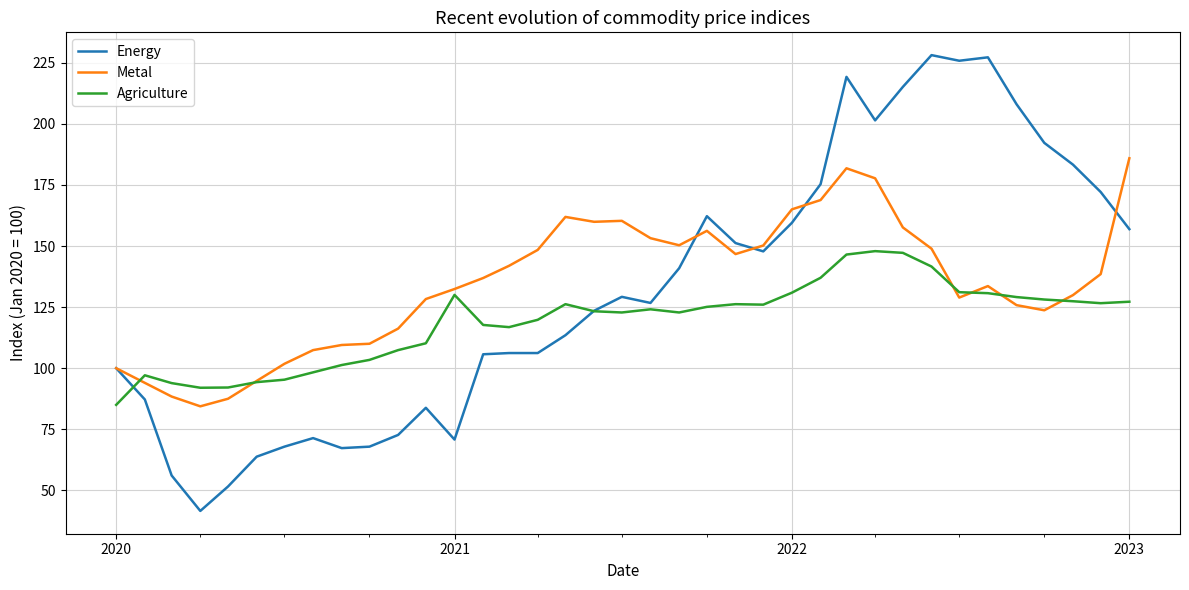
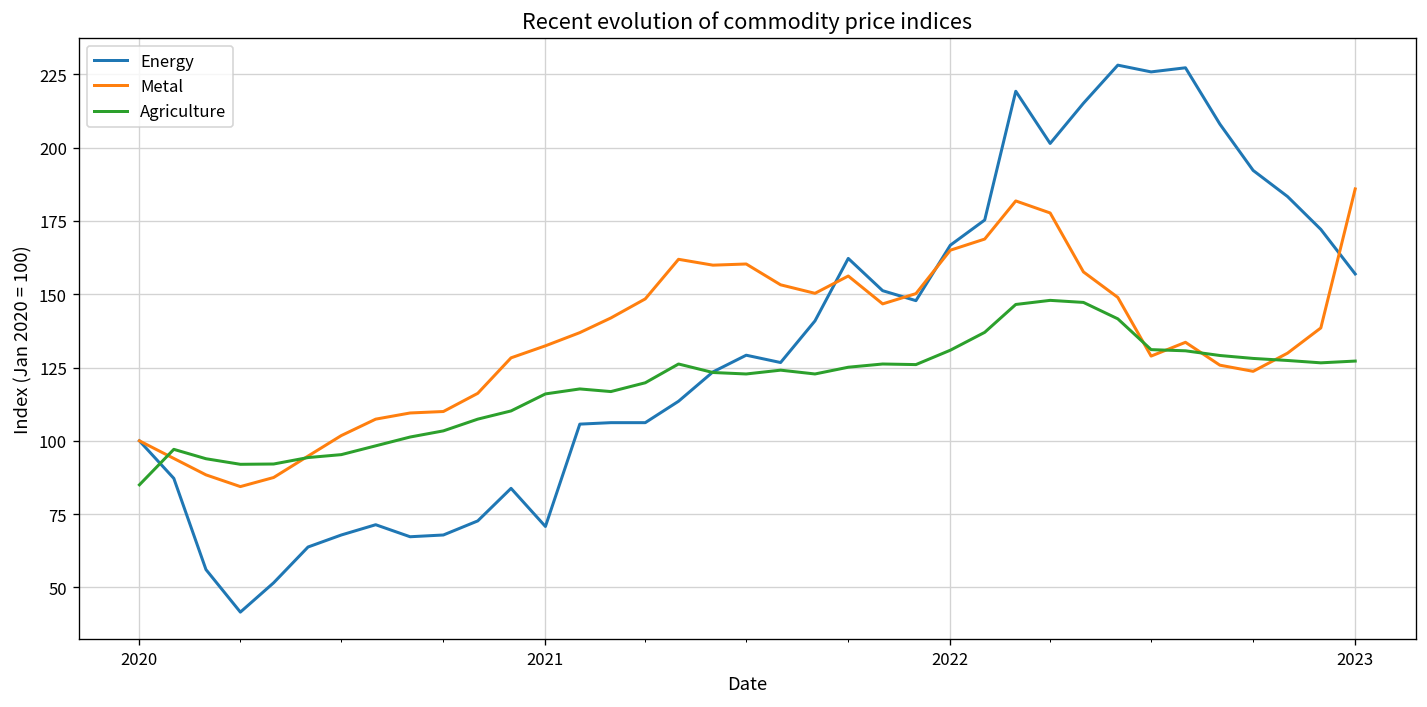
  {
    "Energy": {
      "2021": 71,
-     "2022": 160,
+     "2022": 167,
      "2023": 157
    },
    "Metal": {
      "2021": 132,
      "2022": 165,
      "2023": 186
    },
    "Agriculture": {
      "2020": 85,
-     "2021": 130,
+     "2021": 116,
      "2022": 131,
      "2023": 127
    }
  }
